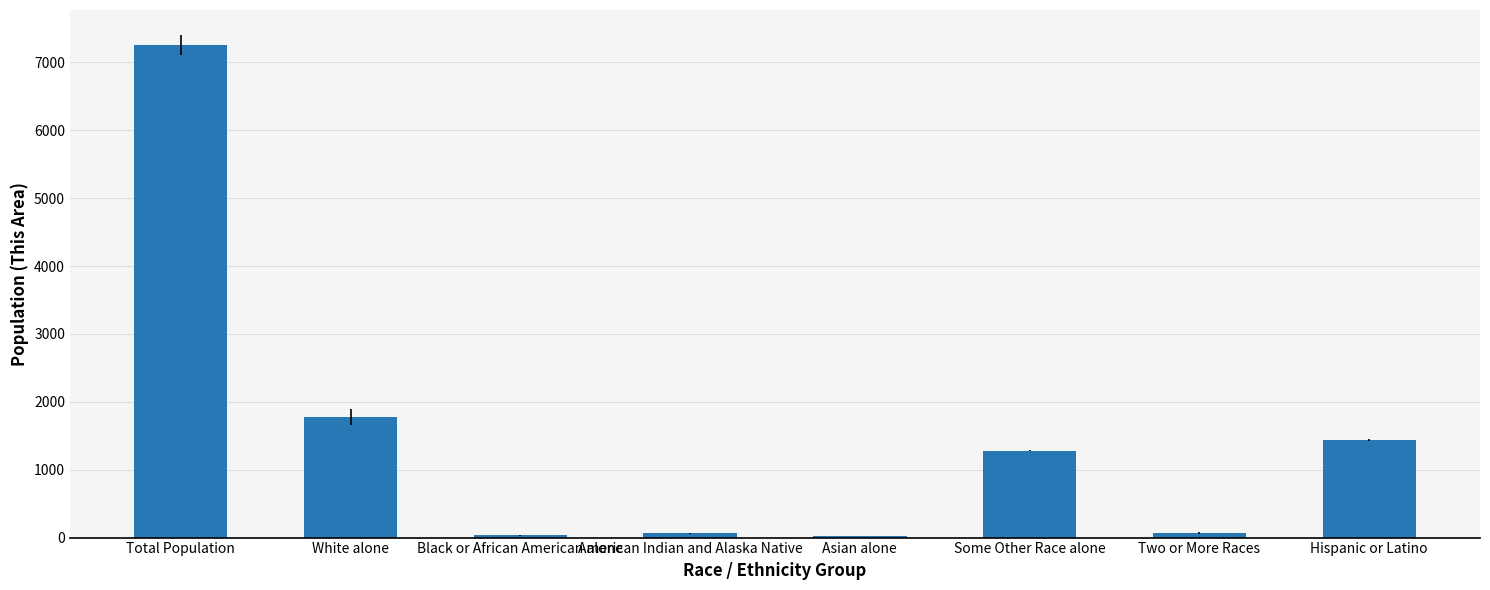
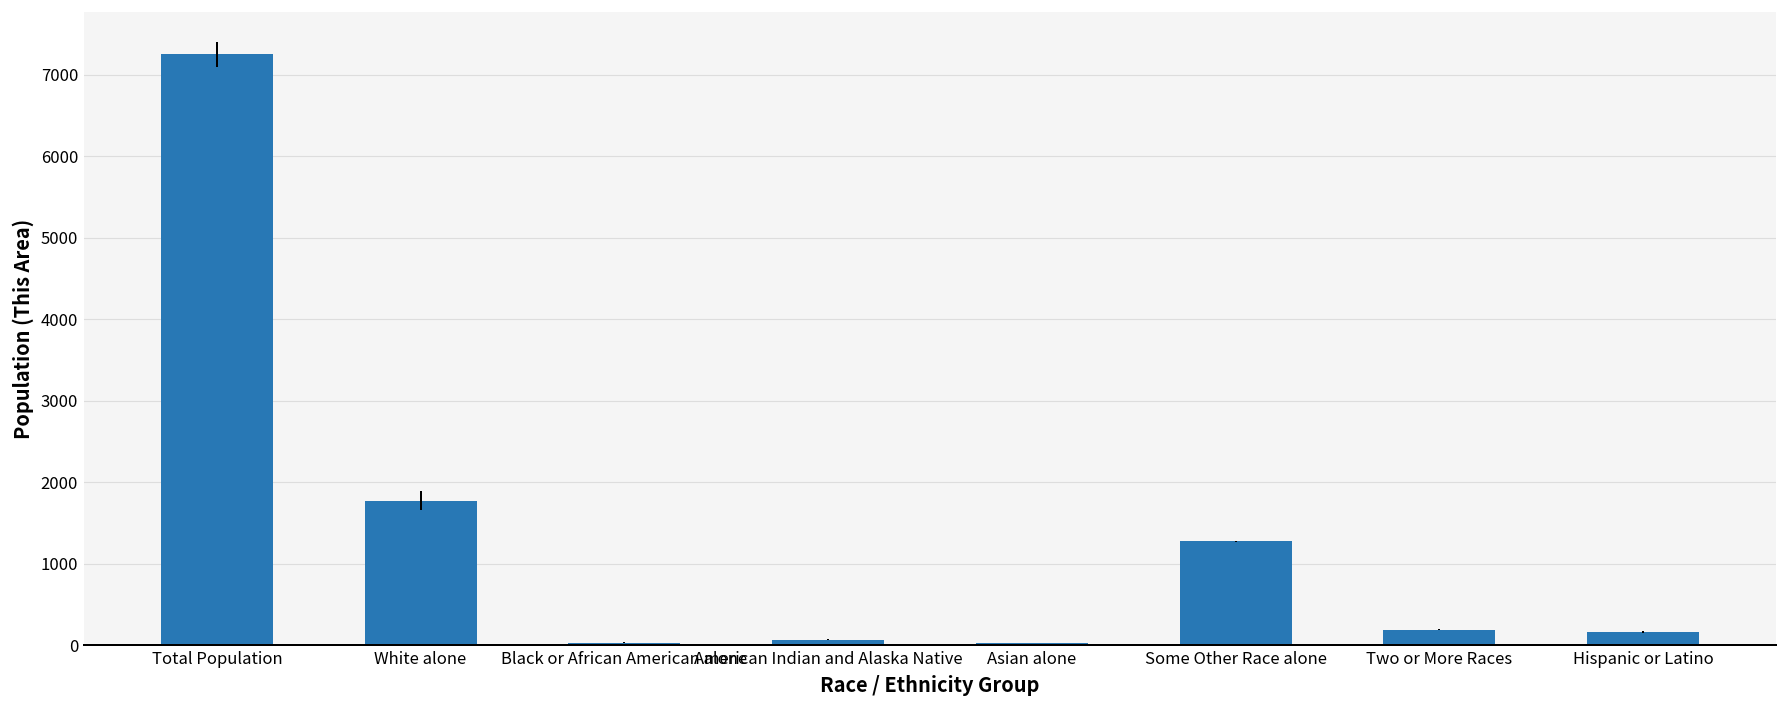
  {
    "Total Population": 7300,
    "White alone": 1800,
    "Some Other Race alone": 1300,
-   "Two or More Races": 100,
-   "Hispanic or Latino": 1400
+   "Two or More Races": 200,
+   "Hispanic or Latino": 200
  }
